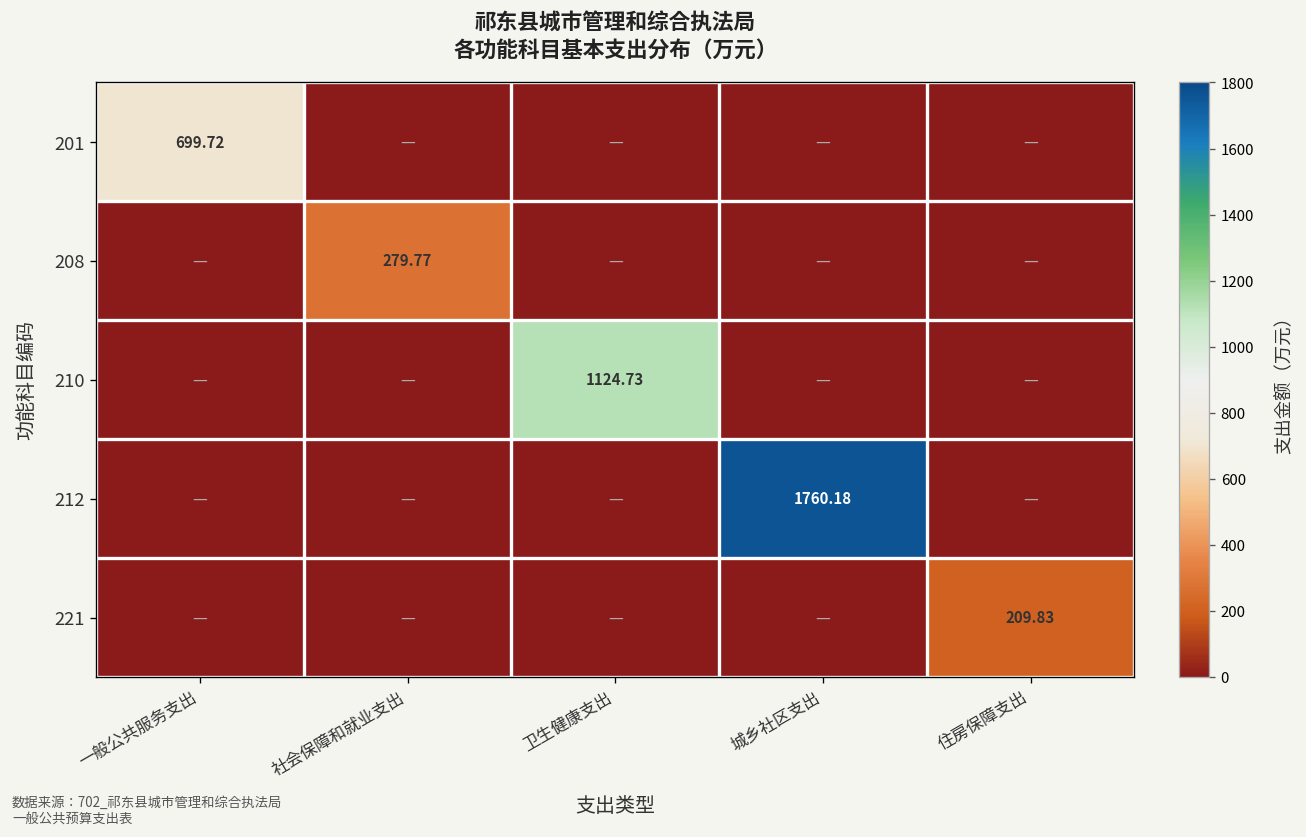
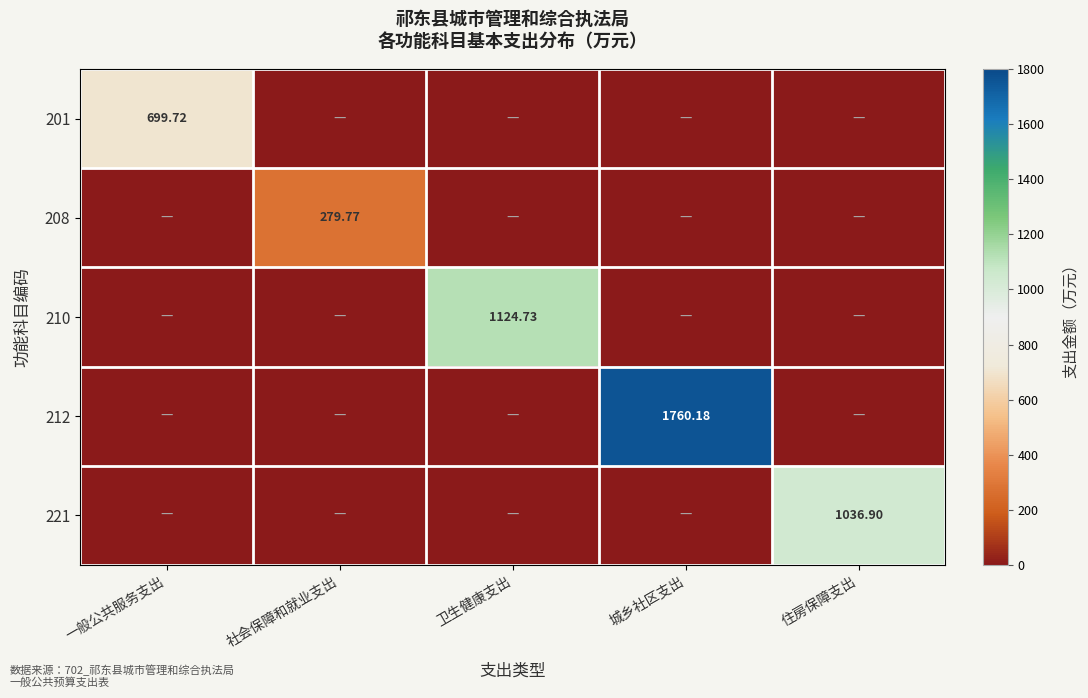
  {
    "201": {
      "一般公共服务支出": 699.72
    },
    "208": {
      "社会保障和就业支出": 279.77
    },
    "210": {
      "卫生健康支出": 1124.73
    },
    "212": {
      "城乡社区支出": 1760.18
    },
    "221": {
-     "住房保障支出": 209.83
+     "住房保障支出": 1036.90
    }
  }
